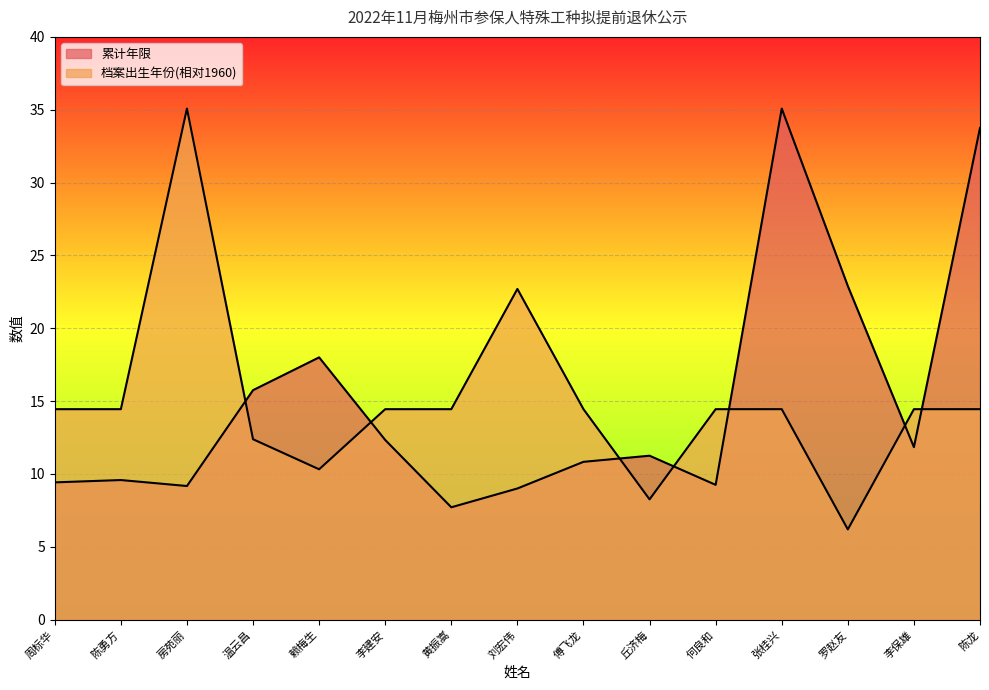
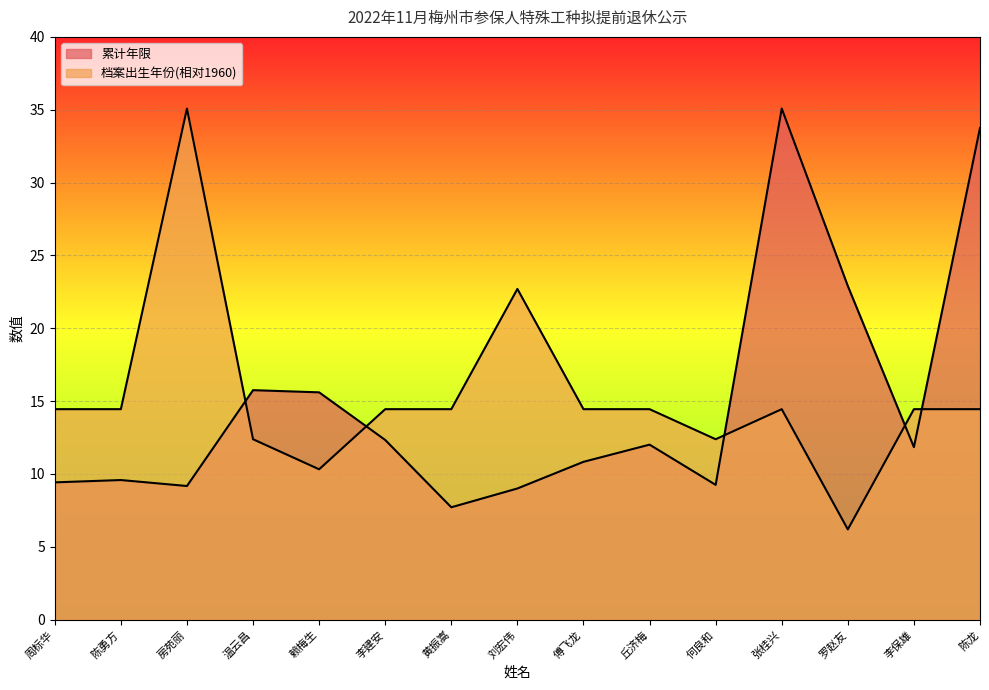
  {
    "累计年限": {
      "周标华": 9.4,
      "陈勇方": 9.6,
      "房苑丽": 9.2,
      "温云昌": 15.8,
-     "赖梅生": 18.0,
+     "赖梅生": 15.6,
      "李建安": 12.3,
      "黄振嵩": 7.7,
      "刘宏伟": 9.0,
      "傅飞龙": 10.8,
-     "丘济梅": 11.3,
+     "丘济梅": 12.0,
      "何良和": 9.3,
      "张桂兴": 35.1,
      "罗赵友": 22.9,
      "李保雄": 11.8,
      "陈龙": 33.8
    },
    "档案出生年份(相对1960)": {
      "周标华": 14.4,
      "陈勇方": 14.4,
      "房苑丽": 35.1,
      "温云昌": 12.4,
      "赖梅生": 10.3,
      "李建安": 14.4,
      "黄振嵩": 14.4,
      "刘宏伟": 22.7,
      "傅飞龙": 14.4,
-     "丘济梅": 8.3,
-     "何良和": 14.4,
+     "丘济梅": 14.4,
+     "何良和": 12.4,
      "张桂兴": 14.4,
      "罗赵友": 6.2,
      "李保雄": 14.4,
      "陈龙": 14.4
    }
  }
